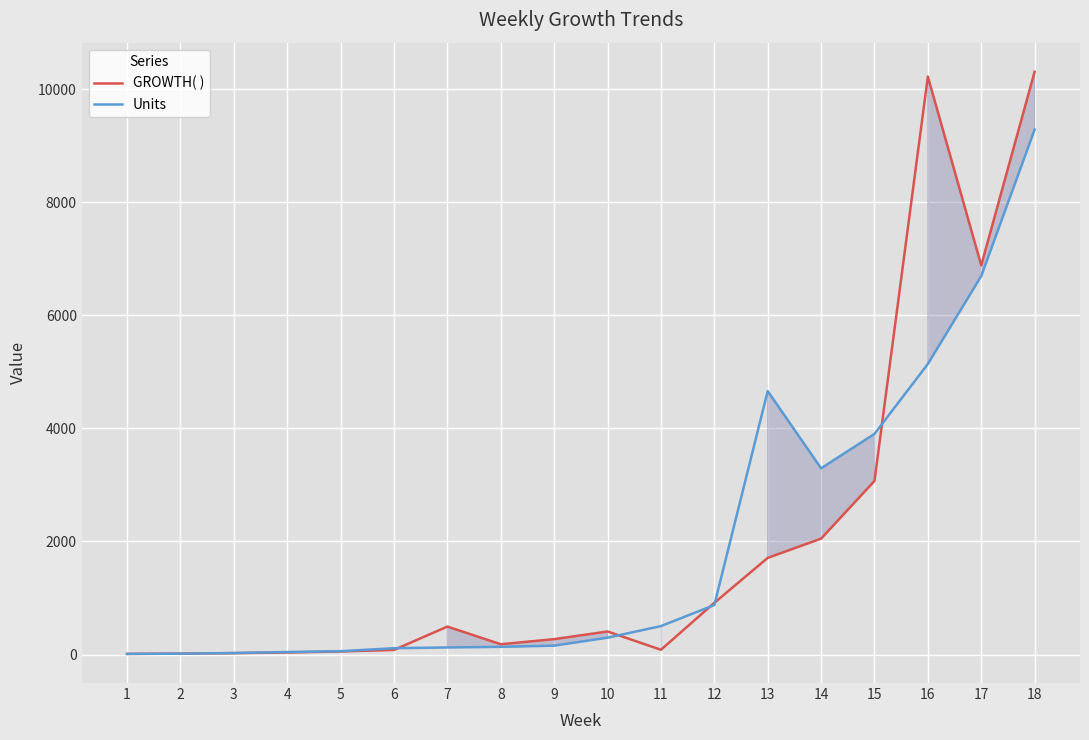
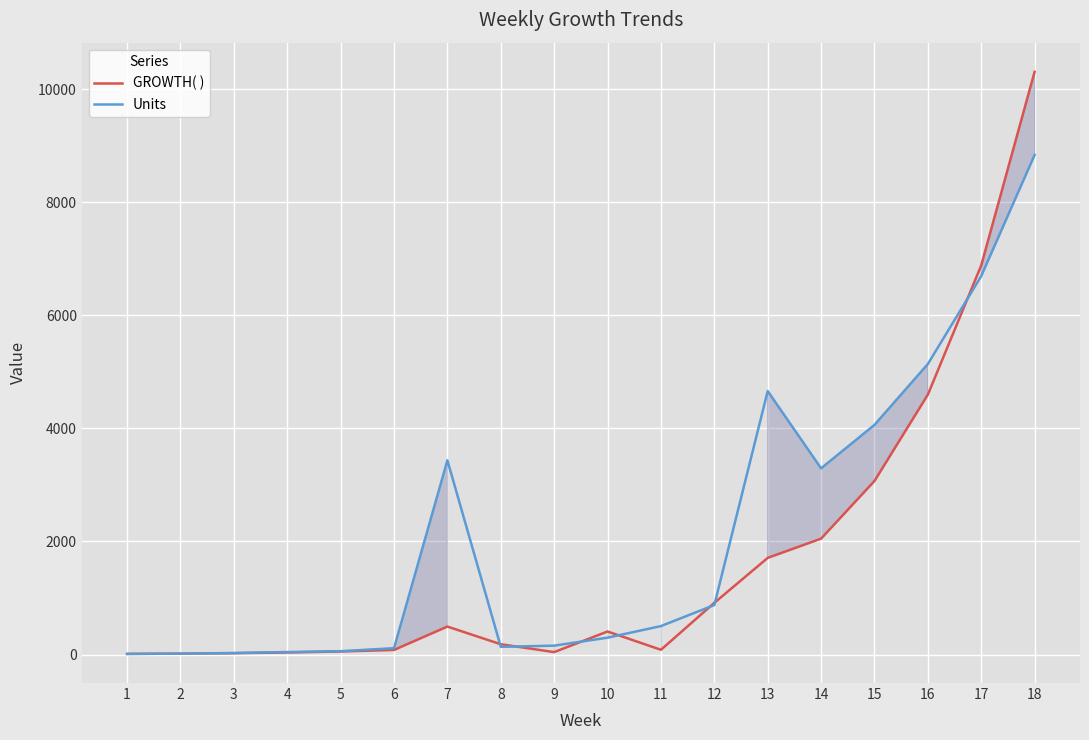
  {
    "GROWTH( )": {
      "7": 500,
-     "9": 300,
+     "9": 0,
      "10": 400,
      "11": 100,
      "13": 1700,
      "14": 2000,
      "15": 3100,
-     "16": 10200,
+     "16": 4600,
      "17": 6900,
      "18": 10300
    },
    "Units": {
-     "7": 100,
+     "7": 3400,
      "9": 200,
      "10": 300,
      "11": 500,
      "13": 4700,
      "14": 3300,
-     "15": 3900,
+     "15": 4100,
      "16": 5100,
      "17": 6700,
-     "18": 9300
+     "18": 8800
    }
  }
